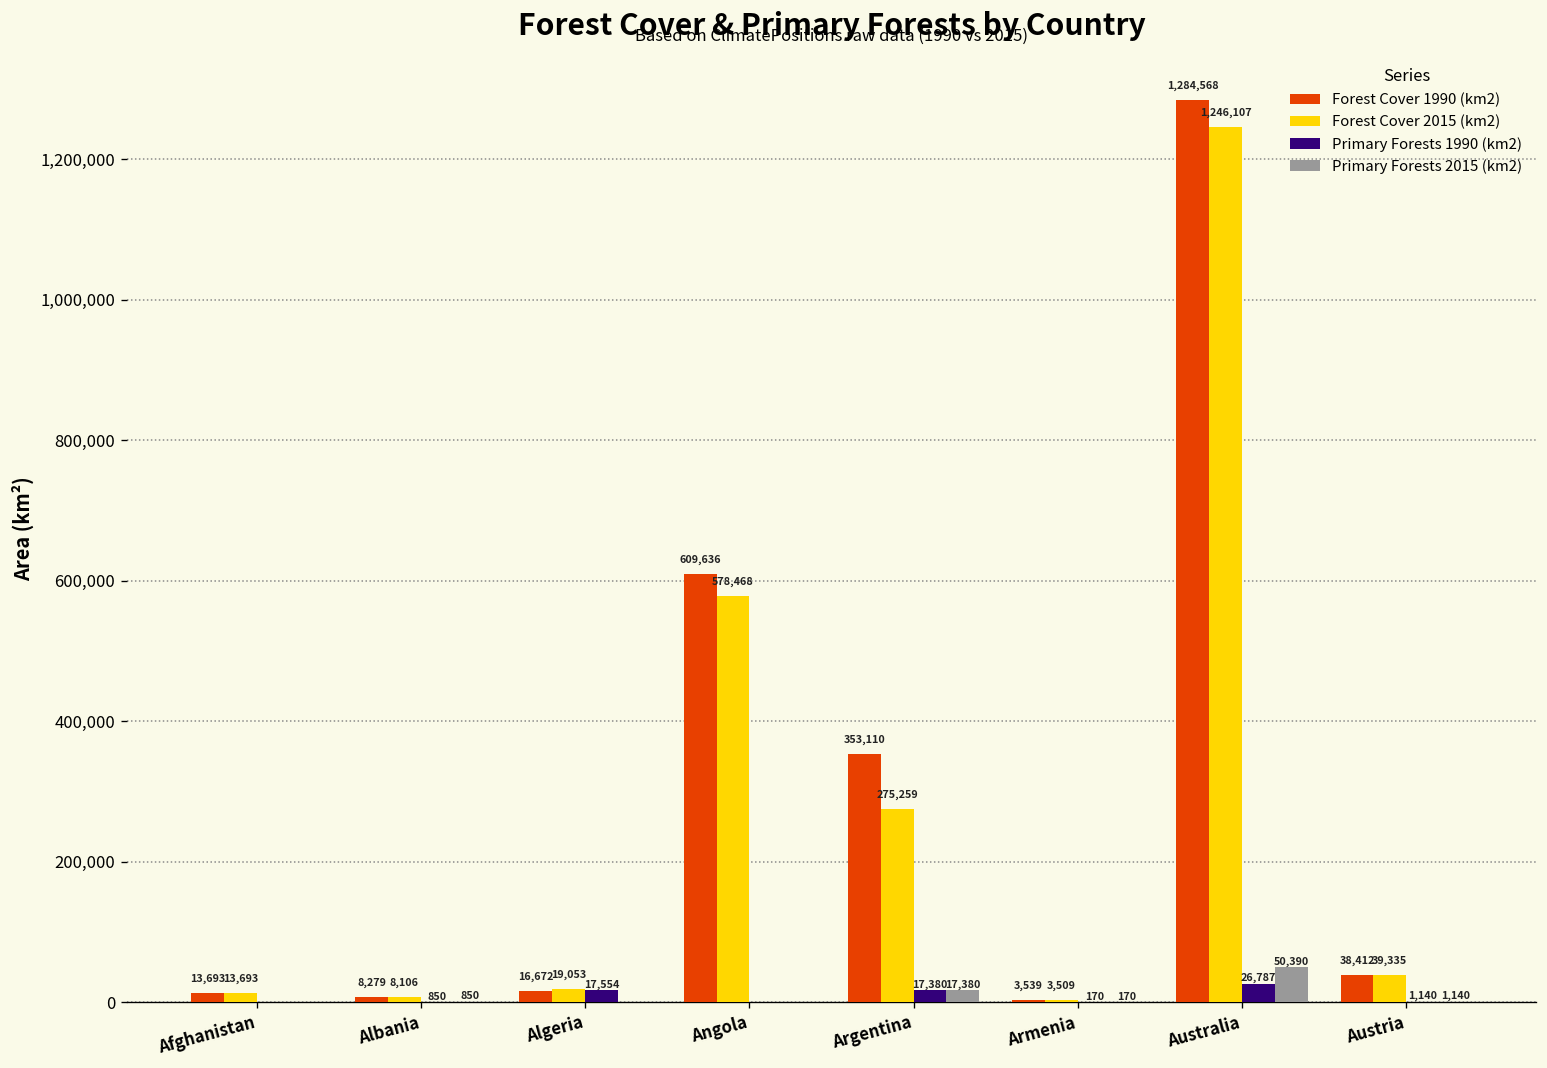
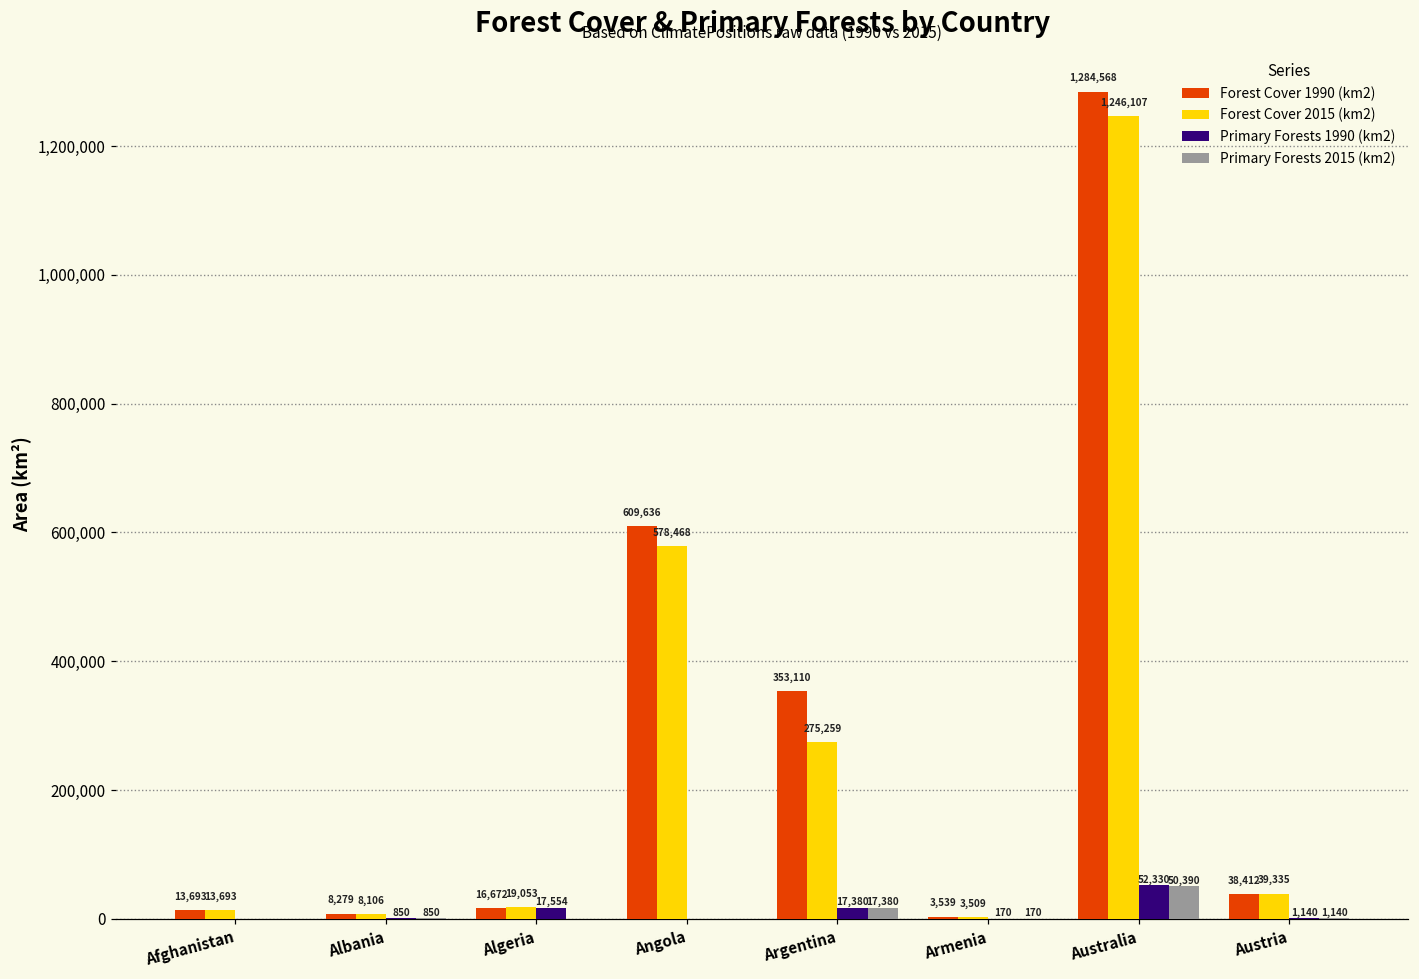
  {
    "Forest Cover 1990 (km2)": {
      "Albania": "8,279",
      "Algeria": "16,672",
      "Angola": "609,636",
      "Armenia": "3,539",
      "Australia": "1,284,568"
    },
    "Forest Cover 2015 (km2)": {
      "Austria": "39,335"
    },
    "Primary Forests 1990 (km2)": {
      "Albania": "850",
      "Algeria": "17,554",
      "Argentina": "17,380",
      "Armenia": "170",
-     "Australia": "26,787",
+     "Australia": "52,330",
      "Austria": "1,140"
    },
    "Primary Forests 2015 (km2)": {
      "Albania": "850",
      "Argentina": "17,380",
      "Armenia": "170",
      "Australia": "50,390",
      "Austria": "1,140"
    }
  }
